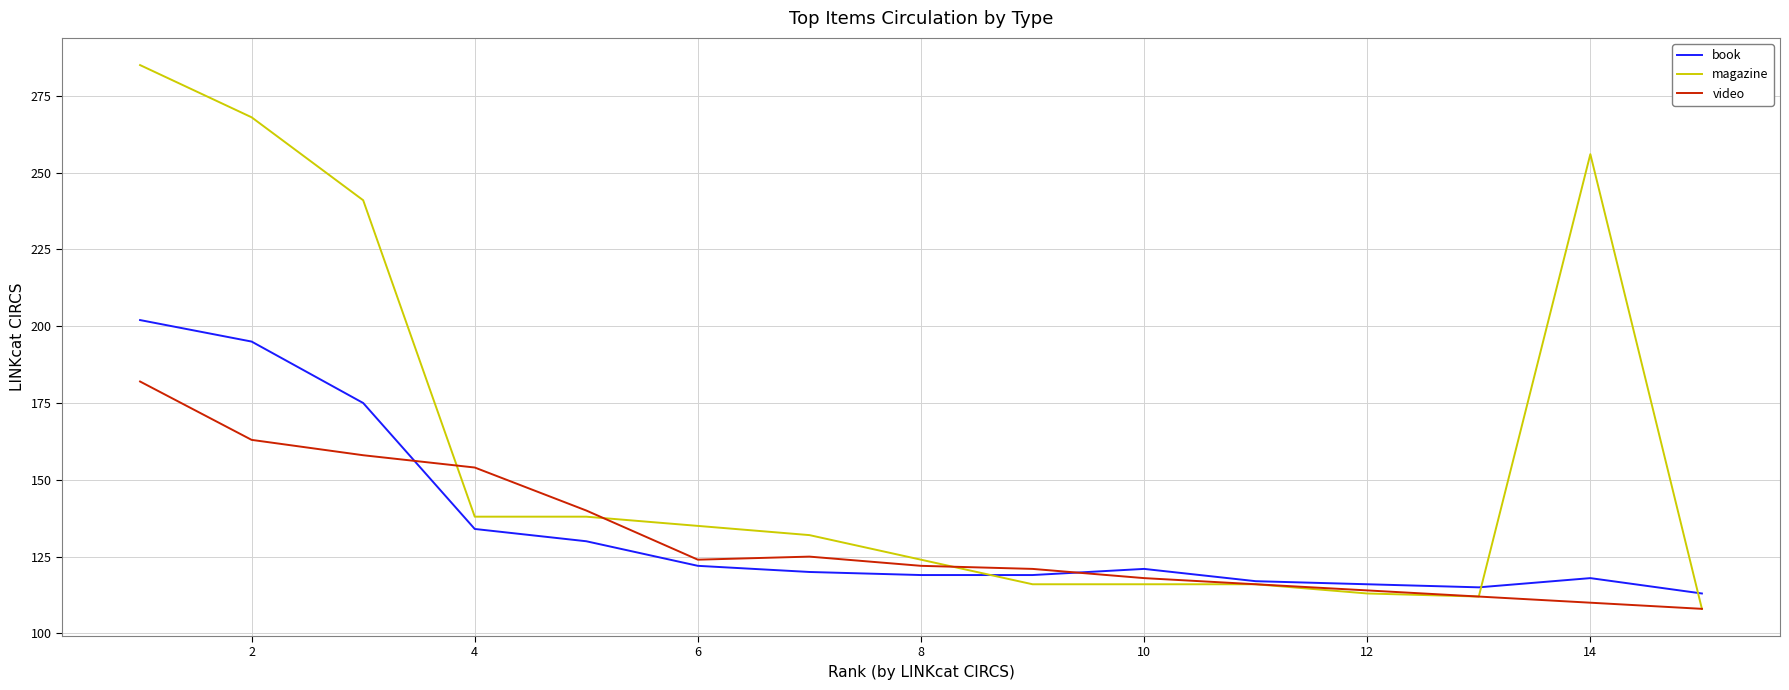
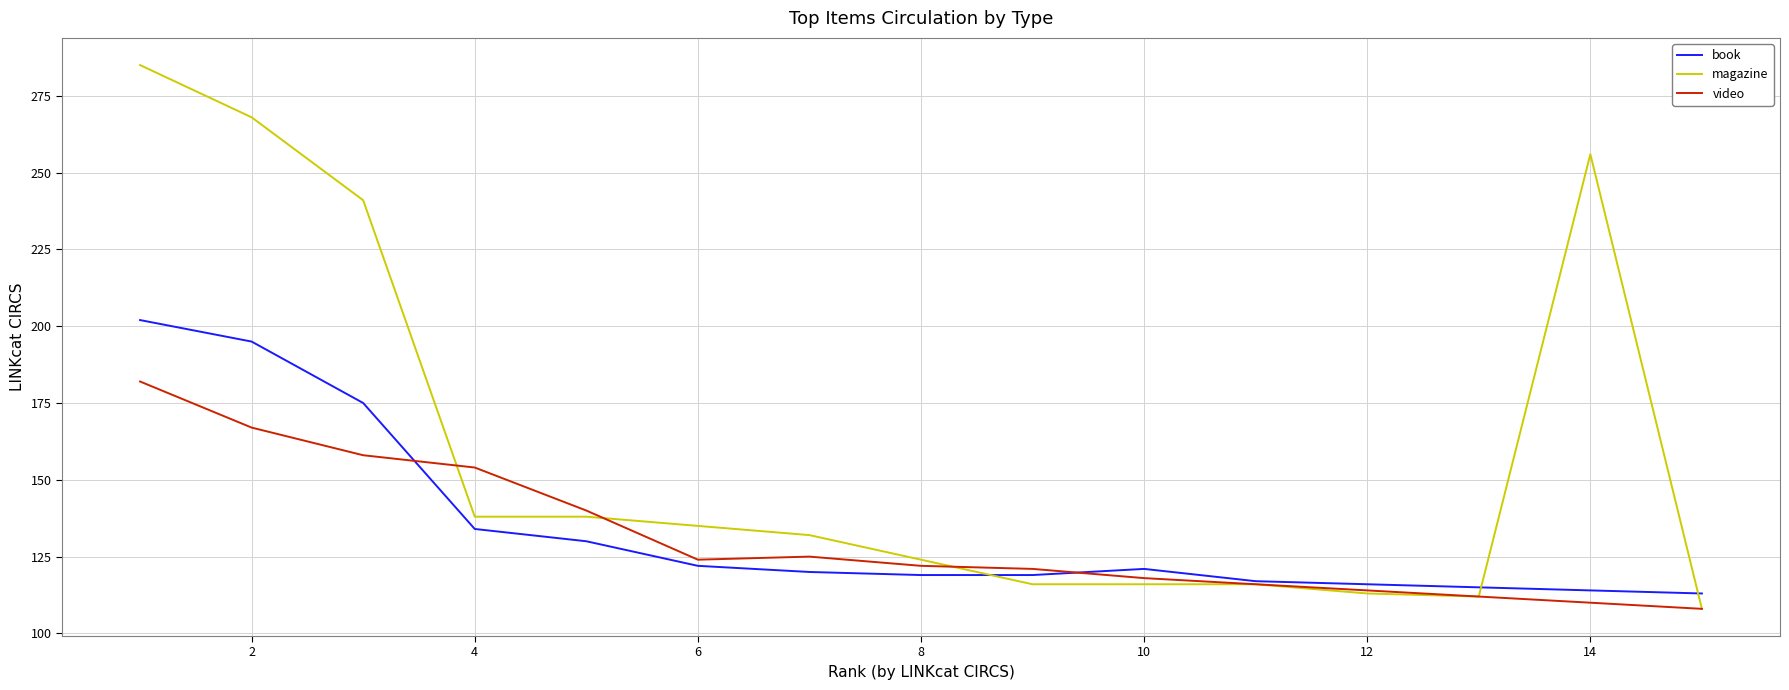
  {
    "book": {
      "2": 195,
      "4": 134,
      "6": 122,
      "8": 119,
      "10": 121,
      "12": 116,
-     "14": 118
+     "14": 114
    },
    "magazine": {
      "2": 268,
      "4": 138,
      "6": 135,
      "8": 124,
      "10": 116,
      "12": 113,
      "14": 256
    },
    "video": {
-     "2": 163,
+     "2": 167,
      "4": 154,
      "6": 124,
      "8": 122,
      "10": 118,
      "12": 114,
      "14": 110
    }
  }
